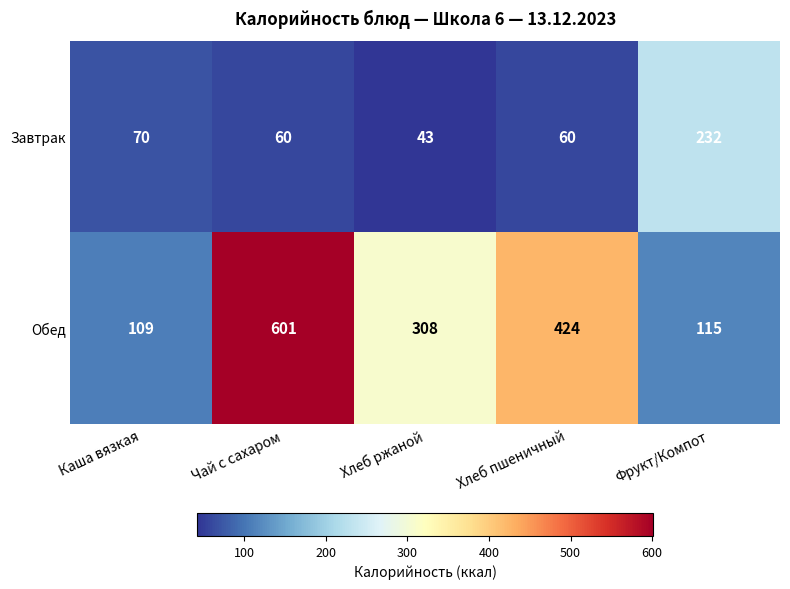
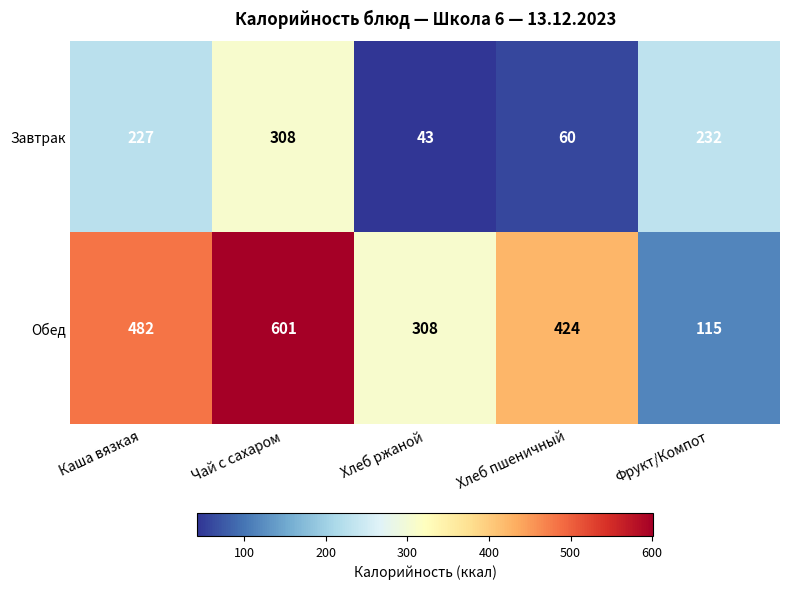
  {
    "Завтрак": {
-     "Каша вязкая": 70,
-     "Чай с сахаром": 60,
+     "Каша вязкая": 227,
+     "Чай с сахаром": 308,
      "Хлеб ржаной": 43,
      "Хлеб пшеничный": 60,
      "Фрукт/Компот": 232
    },
    "Обед": {
-     "Каша вязкая": 109,
+     "Каша вязкая": 482,
      "Чай с сахаром": 601,
      "Хлеб ржаной": 308,
      "Хлеб пшеничный": 424,
      "Фрукт/Компот": 115
    }
  }
